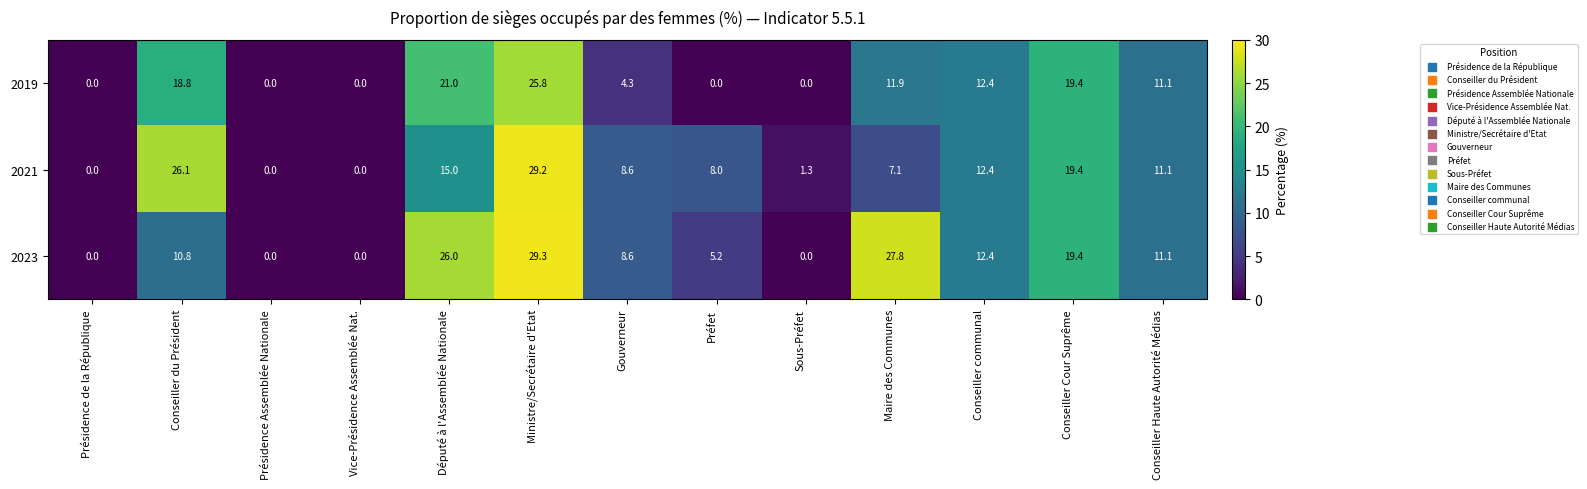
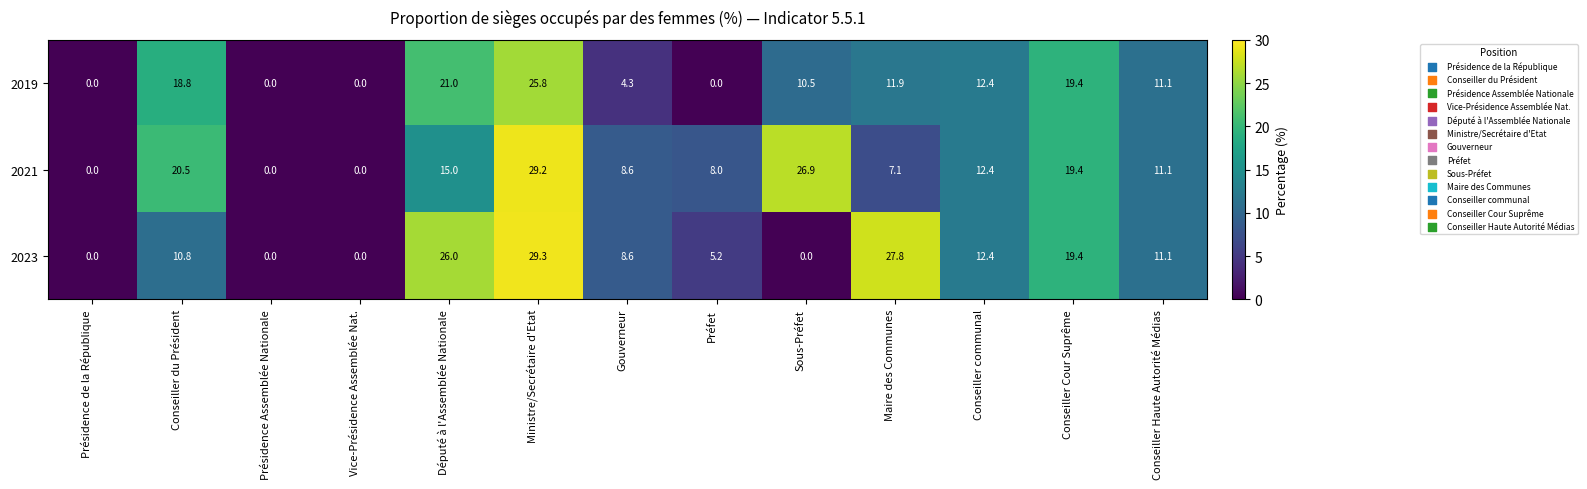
  {
    "2019": {
      "Présidence de la République": 0.0,
      "Conseiller du Président": 18.8,
      "Présidence Assemblée Nationale": 0.0,
      "Vice-Présidence Assemblée Nat.": 0.0,
      "Député à l'Assemblée Nationale": 21.0,
      "Ministre/Secrétaire d'Etat": 25.8,
      "Gouverneur": 4.3,
      "Préfet": 0.0,
-     "Sous-Préfet": 0.0,
+     "Sous-Préfet": 10.5,
      "Maire des Communes": 11.9,
      "Conseiller communal": 12.4,
      "Conseiller Cour Suprême": 19.4,
      "Conseiller Haute Autorité Médias": 11.1
    },
    "2021": {
      "Présidence de la République": 0.0,
-     "Conseiller du Président": 26.1,
+     "Conseiller du Président": 20.5,
      "Présidence Assemblée Nationale": 0.0,
      "Vice-Présidence Assemblée Nat.": 0.0,
      "Député à l'Assemblée Nationale": 15.0,
      "Ministre/Secrétaire d'Etat": 29.2,
      "Gouverneur": 8.6,
      "Préfet": 8.0,
-     "Sous-Préfet": 1.3,
+     "Sous-Préfet": 26.9,
      "Maire des Communes": 7.1,
      "Conseiller communal": 12.4,
      "Conseiller Cour Suprême": 19.4,
      "Conseiller Haute Autorité Médias": 11.1
    },
    "2023": {
      "Présidence de la République": 0.0,
      "Conseiller du Président": 10.8,
      "Présidence Assemblée Nationale": 0.0,
      "Vice-Présidence Assemblée Nat.": 0.0,
      "Député à l'Assemblée Nationale": 26.0,
      "Ministre/Secrétaire d'Etat": 29.3,
      "Gouverneur": 8.6,
      "Préfet": 5.2,
      "Sous-Préfet": 0.0,
      "Maire des Communes": 27.8,
      "Conseiller communal": 12.4,
      "Conseiller Cour Suprême": 19.4,
      "Conseiller Haute Autorité Médias": 11.1
    }
  }
